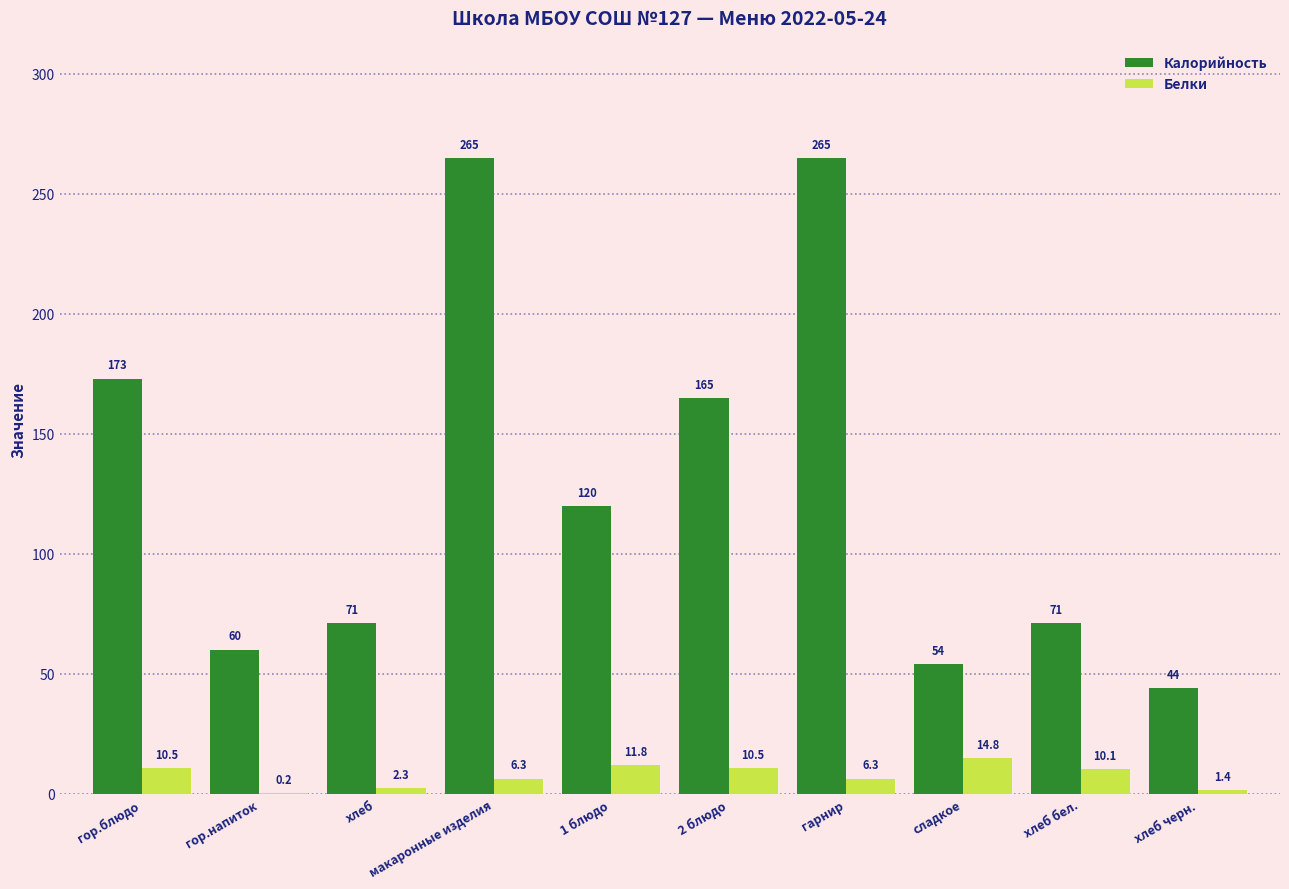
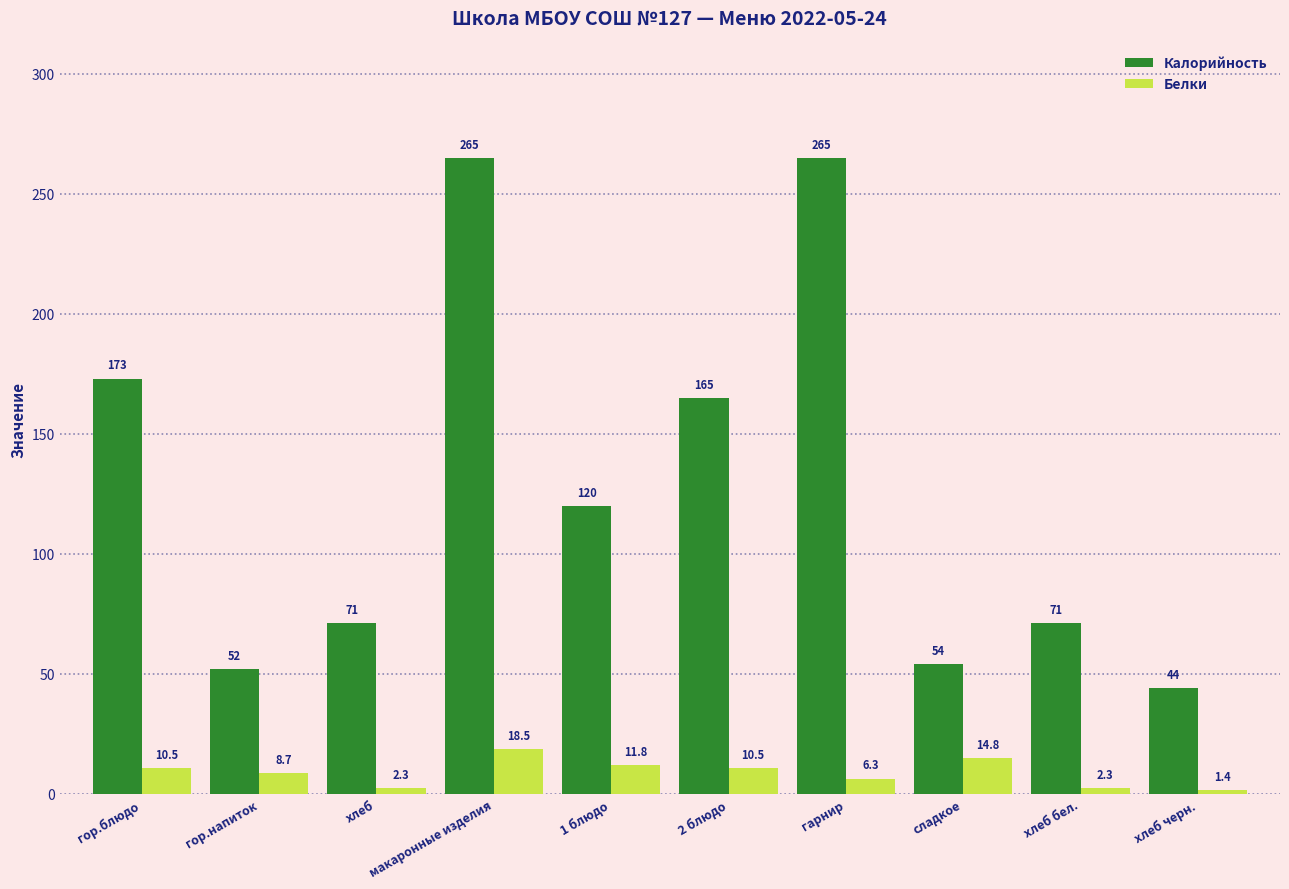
  {
    "Калорийность": {
      "гор.блюдо": 173,
-     "гор.напиток": 60,
+     "гор.напиток": 52,
      "хлеб": 71,
      "макаронные изделия": 265,
      "1 блюдо": 120,
      "2 блюдо": 165,
      "гарнир": 265,
      "сладкое": 54,
      "хлеб бел.": 71,
      "хлеб черн.": 44
    },
    "Белки": {
      "гор.блюдо": 10.5,
-     "гор.напиток": 0.2,
+     "гор.напиток": 8.7,
      "хлеб": 2.3,
-     "макаронные изделия": 6.3,
+     "макаронные изделия": 18.5,
      "1 блюдо": 11.8,
      "2 блюдо": 10.5,
      "гарнир": 6.3,
      "сладкое": 14.8,
-     "хлеб бел.": 10.1,
+     "хлеб бел.": 2.3,
      "хлеб черн.": 1.4
    }
  }
